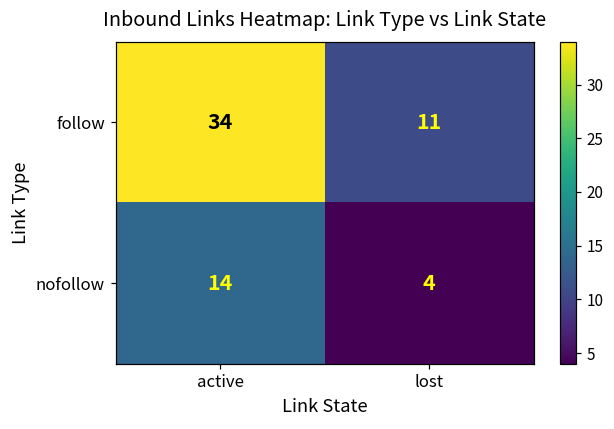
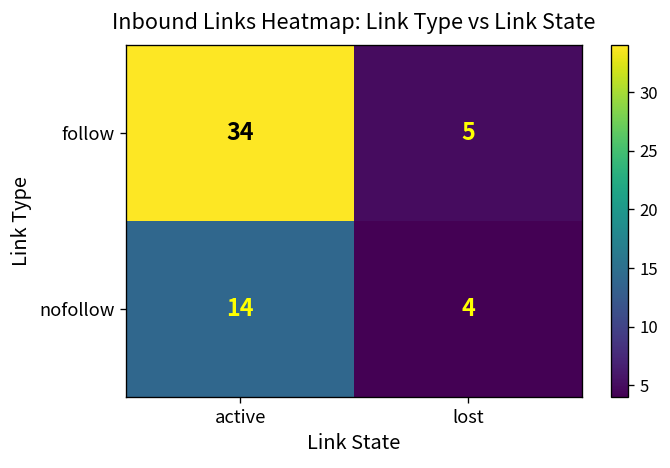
  {
    "follow": {
      "active": 34,
-     "lost": 11
+     "lost": 5
    },
    "nofollow": {
      "active": 14,
      "lost": 4
    }
  }
